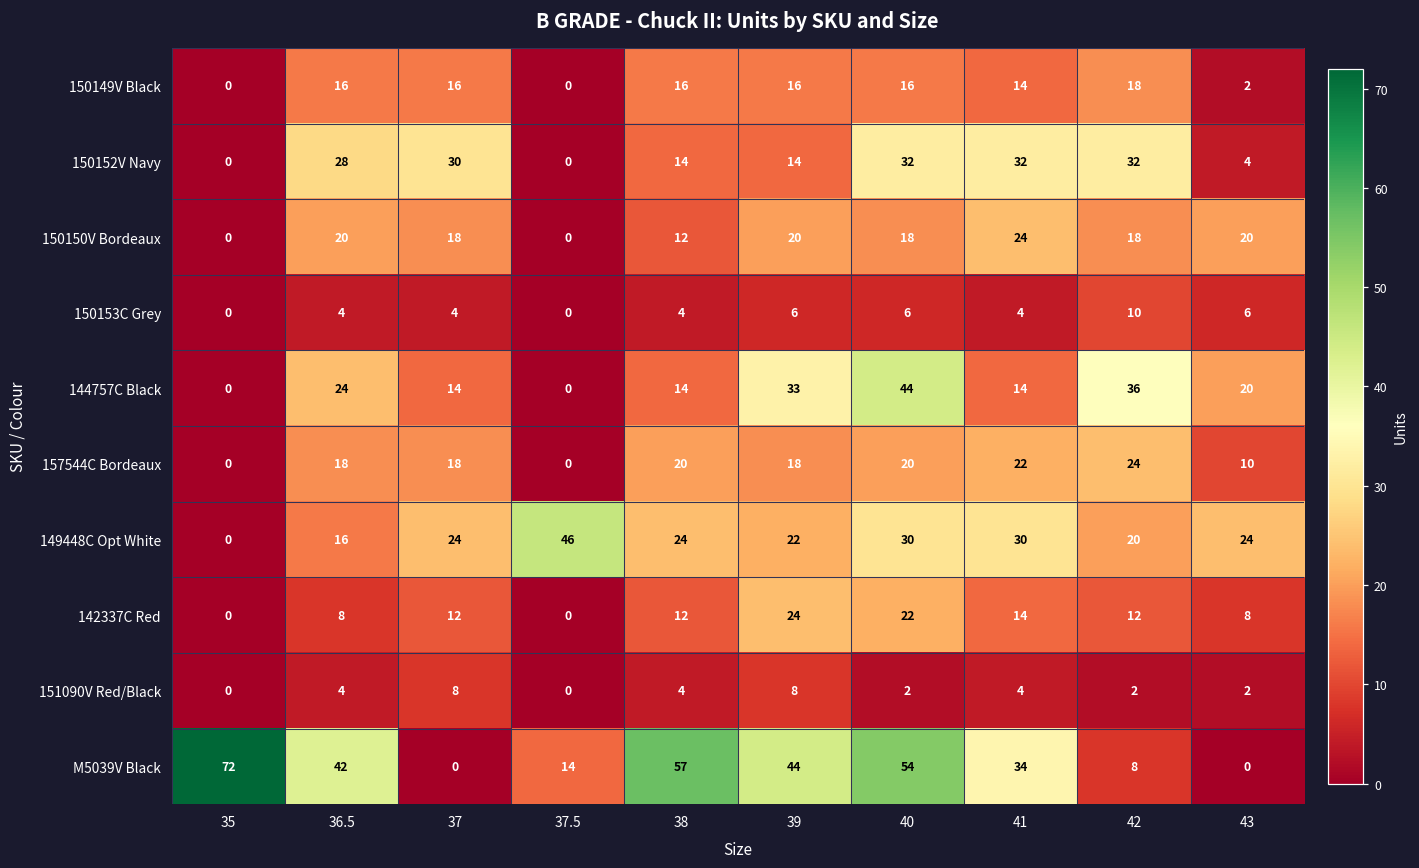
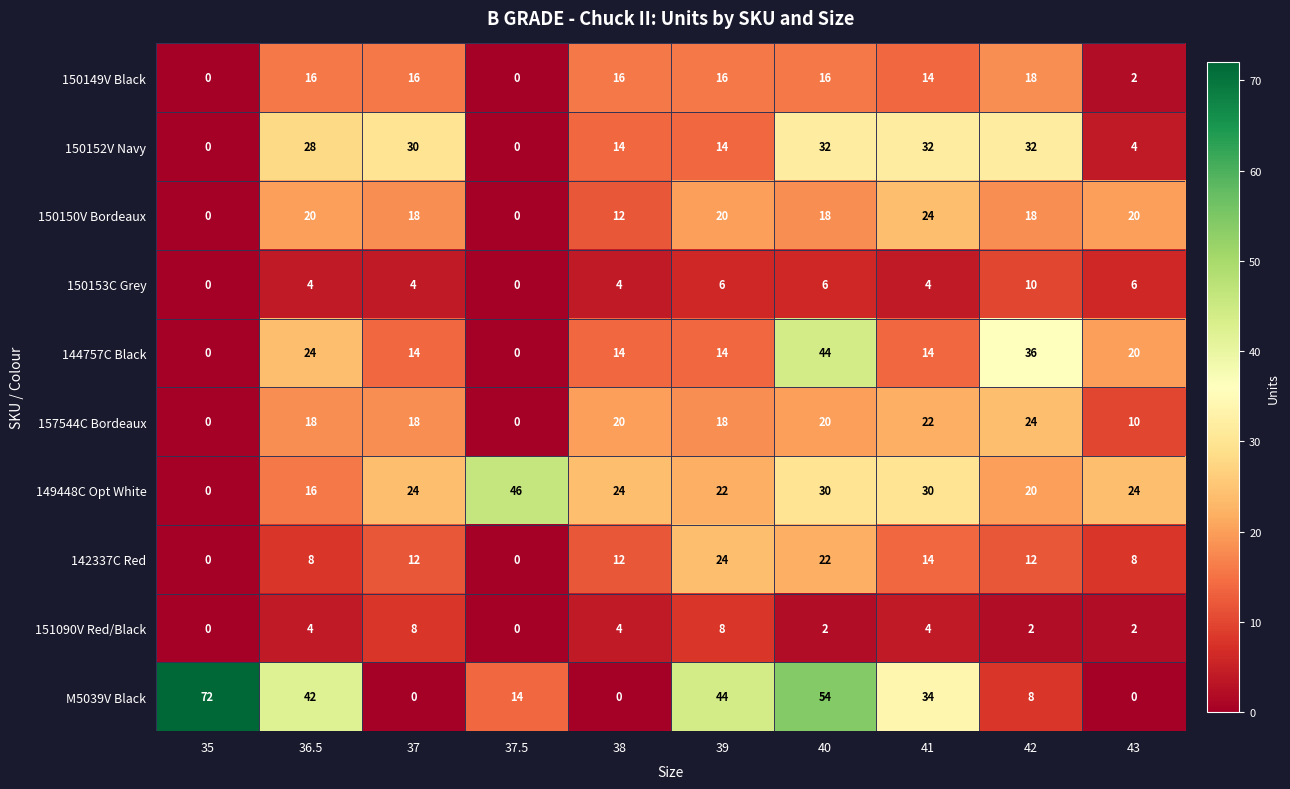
  {
    "150149V Black": {
      "35": 0,
      "36.5": 16,
      "37": 16,
      "37.5": 0,
      "38": 16,
      "39": 16,
      "40": 16,
      "41": 14,
      "42": 18,
      "43": 2
    },
    "150152V Navy": {
      "35": 0,
      "36.5": 28,
      "37": 30,
      "37.5": 0,
      "38": 14,
      "39": 14,
      "40": 32,
      "41": 32,
      "42": 32,
      "43": 4
    },
    "150150V Bordeaux": {
      "35": 0,
      "36.5": 20,
      "37": 18,
      "37.5": 0,
      "38": 12,
      "39": 20,
      "40": 18,
      "41": 24,
      "42": 18,
      "43": 20
    },
    "150153C Grey": {
      "35": 0,
      "36.5": 4,
      "37": 4,
      "37.5": 0,
      "38": 4,
      "39": 6,
      "40": 6,
      "41": 4,
      "42": 10,
      "43": 6
    },
    "144757C Black": {
      "35": 0,
      "36.5": 24,
      "37": 14,
      "37.5": 0,
      "38": 14,
-     "39": 33,
+     "39": 14,
      "40": 44,
      "41": 14,
      "42": 36,
      "43": 20
    },
    "157544C Bordeaux": {
      "35": 0,
      "36.5": 18,
      "37": 18,
      "37.5": 0,
      "38": 20,
      "39": 18,
      "40": 20,
      "41": 22,
      "42": 24,
      "43": 10
    },
    "149448C Opt White": {
      "35": 0,
      "36.5": 16,
      "37": 24,
      "37.5": 46,
      "38": 24,
      "39": 22,
      "40": 30,
      "41": 30,
      "42": 20,
      "43": 24
    },
    "142337C Red": {
      "35": 0,
      "36.5": 8,
      "37": 12,
      "37.5": 0,
      "38": 12,
      "39": 24,
      "40": 22,
      "41": 14,
      "42": 12,
      "43": 8
    },
    "151090V Red/Black": {
      "35": 0,
      "36.5": 4,
      "37": 8,
      "37.5": 0,
      "38": 4,
      "39": 8,
      "40": 2,
      "41": 4,
      "42": 2,
      "43": 2
    },
    "M5039V Black": {
      "35": 72,
      "36.5": 42,
      "37": 0,
      "37.5": 14,
-     "38": 57,
+     "38": 0,
      "39": 44,
      "40": 54,
      "41": 34,
      "42": 8,
      "43": 0
    }
  }
